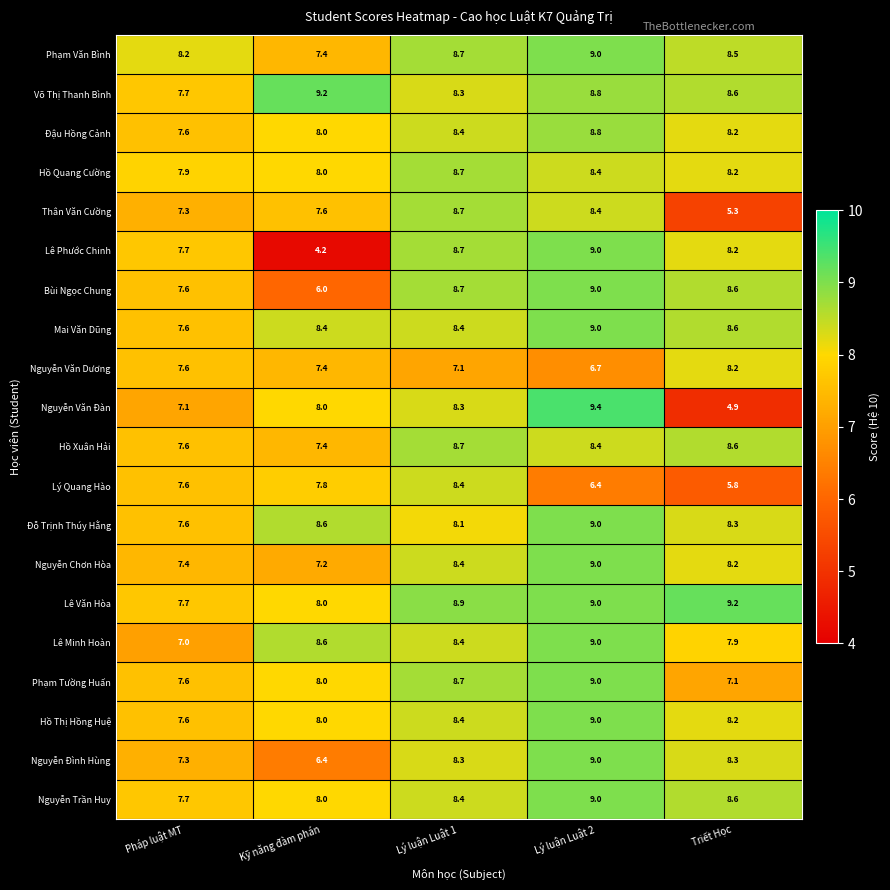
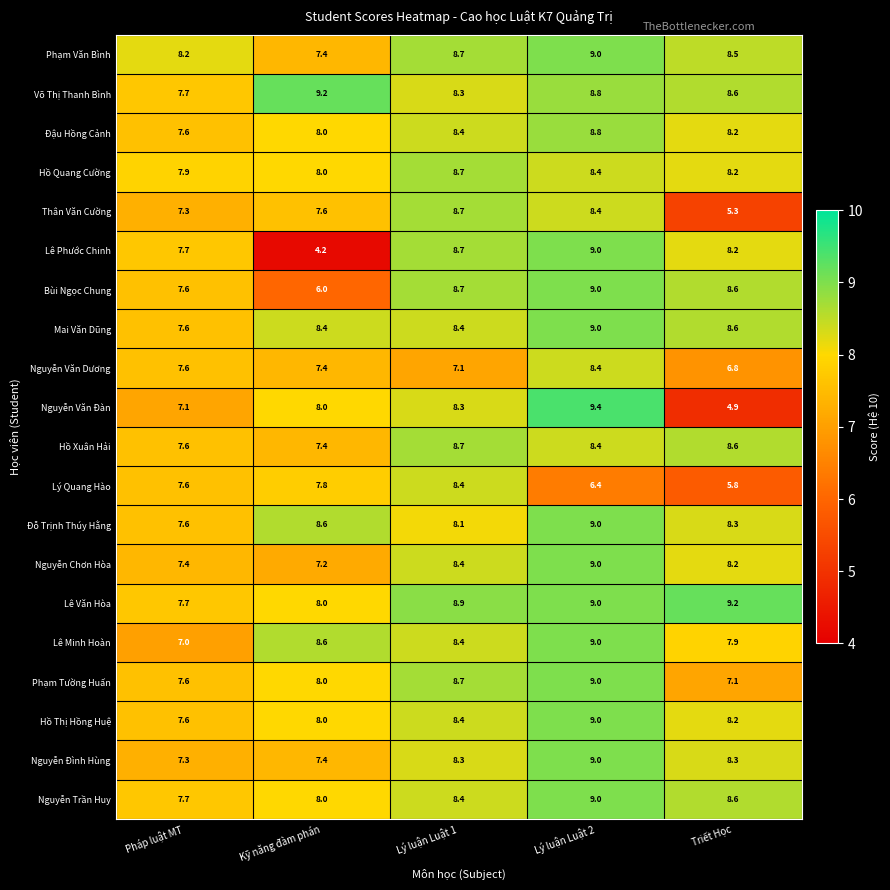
  {
    "Phạm Văn Bình": {
      "Pháp luật MT": 8.2,
      "Kỹ năng đàm phán": 7.4,
      "Lý luận Luật 1": 8.7,
      "Lý luận Luật 2": 9.0,
      "Triết Học": 8.5
    },
    "Võ Thị Thanh Bình": {
      "Pháp luật MT": 7.7,
      "Kỹ năng đàm phán": 9.2,
      "Lý luận Luật 1": 8.3,
      "Lý luận Luật 2": 8.8,
      "Triết Học": 8.6
    },
    "Đậu Hồng Cảnh": {
      "Pháp luật MT": 7.6,
      "Kỹ năng đàm phán": 8.0,
      "Lý luận Luật 1": 8.4,
      "Lý luận Luật 2": 8.8,
      "Triết Học": 8.2
    },
    "Hồ Quang Cường": {
      "Pháp luật MT": 7.9,
      "Kỹ năng đàm phán": 8.0,
      "Lý luận Luật 1": 8.7,
      "Lý luận Luật 2": 8.4,
      "Triết Học": 8.2
    },
    "Thân Văn Cường": {
      "Pháp luật MT": 7.3,
      "Kỹ năng đàm phán": 7.6,
      "Lý luận Luật 1": 8.7,
      "Lý luận Luật 2": 8.4,
      "Triết Học": 5.3
    },
    "Lê Phước Chinh": {
      "Pháp luật MT": 7.7,
      "Kỹ năng đàm phán": 4.2,
      "Lý luận Luật 1": 8.7,
      "Lý luận Luật 2": 9.0,
      "Triết Học": 8.2
    },
    "Bùi Ngọc Chung": {
      "Pháp luật MT": 7.6,
      "Kỹ năng đàm phán": 6.0,
      "Lý luận Luật 1": 8.7,
      "Lý luận Luật 2": 9.0,
      "Triết Học": 8.6
    },
    "Mai Văn Dũng": {
      "Pháp luật MT": 7.6,
      "Kỹ năng đàm phán": 8.4,
      "Lý luận Luật 1": 8.4,
      "Lý luận Luật 2": 9.0,
      "Triết Học": 8.6
    },
    "Nguyễn Văn Dương": {
      "Pháp luật MT": 7.6,
      "Kỹ năng đàm phán": 7.4,
      "Lý luận Luật 1": 7.1,
-     "Lý luận Luật 2": 6.7,
-     "Triết Học": 8.2
+     "Lý luận Luật 2": 8.4,
+     "Triết Học": 6.8
    },
    "Nguyễn Văn Đàn": {
      "Pháp luật MT": 7.1,
      "Kỹ năng đàm phán": 8.0,
      "Lý luận Luật 1": 8.3,
      "Lý luận Luật 2": 9.4,
      "Triết Học": 4.9
    },
    "Hồ Xuân Hải": {
      "Pháp luật MT": 7.6,
      "Kỹ năng đàm phán": 7.4,
      "Lý luận Luật 1": 8.7,
      "Lý luận Luật 2": 8.4,
      "Triết Học": 8.6
    },
    "Lý Quang Hào": {
      "Pháp luật MT": 7.6,
      "Kỹ năng đàm phán": 7.8,
      "Lý luận Luật 1": 8.4,
      "Lý luận Luật 2": 6.4,
      "Triết Học": 5.8
    },
    "Đỗ Trịnh Thúy Hằng": {
      "Pháp luật MT": 7.6,
      "Kỹ năng đàm phán": 8.6,
      "Lý luận Luật 1": 8.1,
      "Lý luận Luật 2": 9.0,
      "Triết Học": 8.3
    },
    "Nguyễn Chơn Hòa": {
      "Pháp luật MT": 7.4,
      "Kỹ năng đàm phán": 7.2,
      "Lý luận Luật 1": 8.4,
      "Lý luận Luật 2": 9.0,
      "Triết Học": 8.2
    },
    "Lê Văn Hòa": {
      "Pháp luật MT": 7.7,
      "Kỹ năng đàm phán": 8.0,
      "Lý luận Luật 1": 8.9,
      "Lý luận Luật 2": 9.0,
      "Triết Học": 9.2
    },
    "Lê Minh Hoàn": {
      "Pháp luật MT": 7.0,
      "Kỹ năng đàm phán": 8.6,
      "Lý luận Luật 1": 8.4,
      "Lý luận Luật 2": 9.0,
      "Triết Học": 7.9
    },
    "Phạm Tường Huấn": {
      "Pháp luật MT": 7.6,
      "Kỹ năng đàm phán": 8.0,
      "Lý luận Luật 1": 8.7,
      "Lý luận Luật 2": 9.0,
      "Triết Học": 7.1
    },
    "Hồ Thị Hồng Huệ": {
      "Pháp luật MT": 7.6,
      "Kỹ năng đàm phán": 8.0,
      "Lý luận Luật 1": 8.4,
      "Lý luận Luật 2": 9.0,
      "Triết Học": 8.2
    },
    "Nguyễn Đình Hùng": {
      "Pháp luật MT": 7.3,
-     "Kỹ năng đàm phán": 6.4,
+     "Kỹ năng đàm phán": 7.4,
      "Lý luận Luật 1": 8.3,
      "Lý luận Luật 2": 9.0,
      "Triết Học": 8.3
    },
    "Nguyễn Trần Huy": {
      "Pháp luật MT": 7.7,
      "Kỹ năng đàm phán": 8.0,
      "Lý luận Luật 1": 8.4,
      "Lý luận Luật 2": 9.0,
      "Triết Học": 8.6
    }
  }
